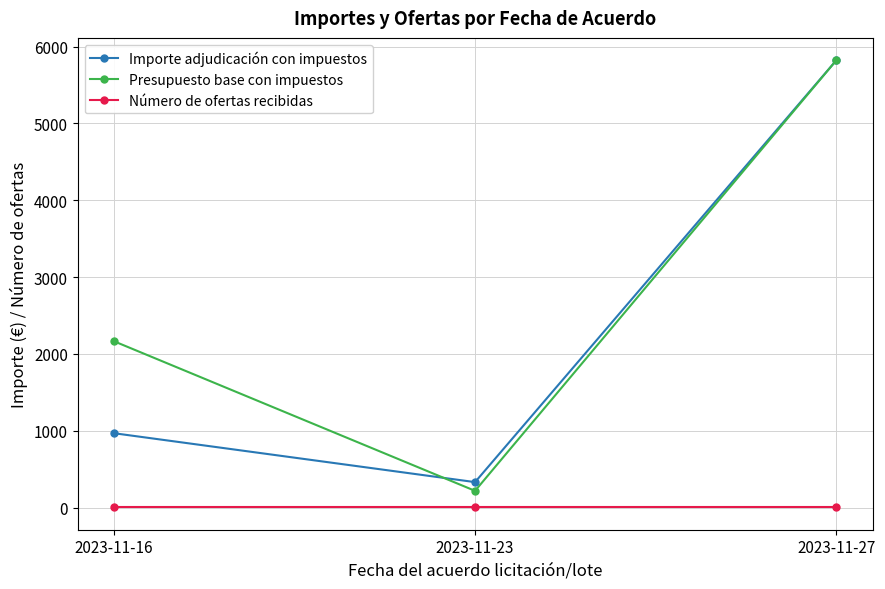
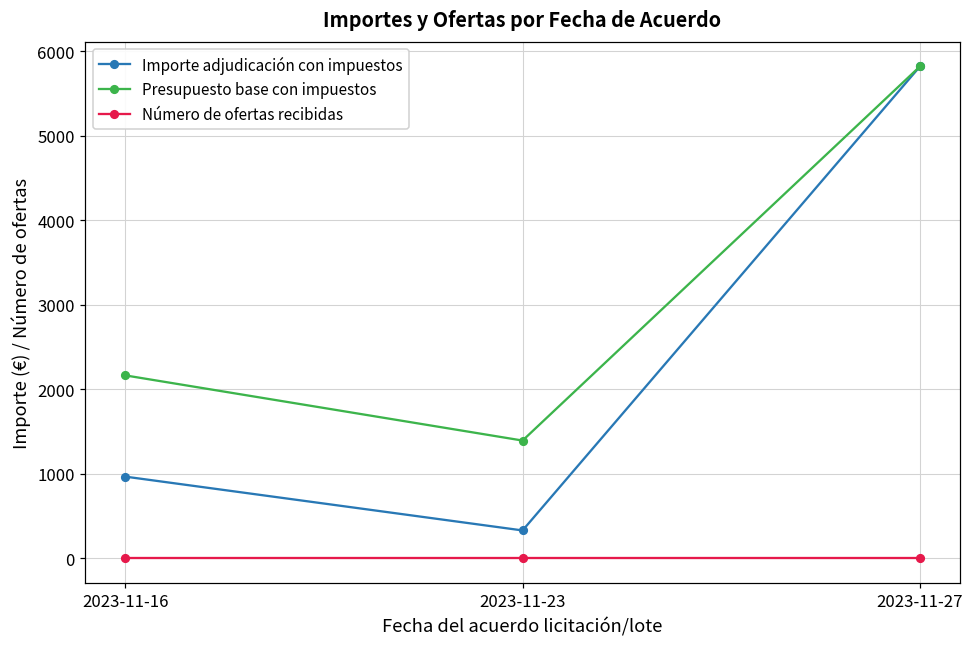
  {
    "Importe adjudicación con impuestos": {
      "2023-11-16": 1000,
      "2023-11-23": 300
    },
    "Presupuesto base con impuestos": {
      "2023-11-16": 2200,
-     "2023-11-23": 200
+     "2023-11-23": 1400
    },
    "Número de ofertas recibidas": {
      "2023-11-16": 0,
      "2023-11-23": 0,
      "2023-11-27": 0
    }
  }
